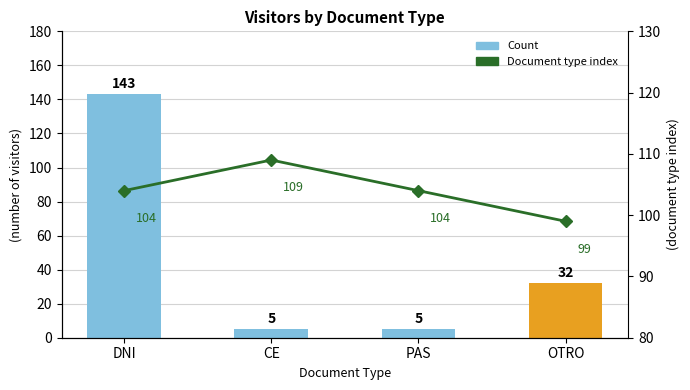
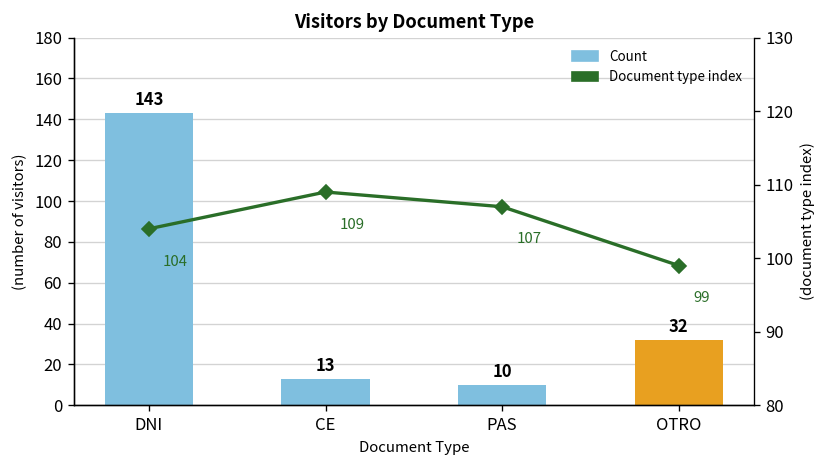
  {
    "Count": {
      "DNI": 143,
-     "CE": 5,
-     "PAS": 5,
+     "CE": 13,
+     "PAS": 10,
      "OTRO": 32
    },
    "Document type index": {
      "DNI": 104,
      "CE": 109,
-     "PAS": 104,
+     "PAS": 107,
      "OTRO": 99
    }
  }
